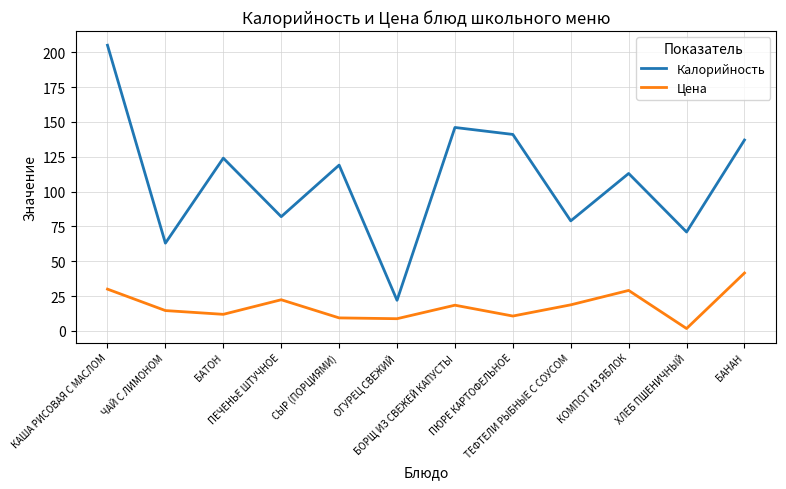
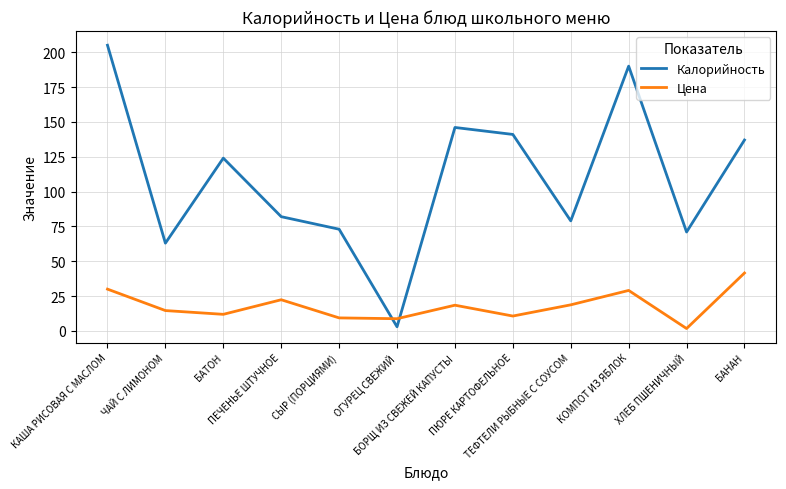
  {
    "Калорийность": {
      "КАША РИСОВАЯ С МАСЛОМ": 205,
      "ЧАЙ С ЛИМОНОМ": 63,
      "БАТОН": 124,
      "ПЕЧЕНЬЕ ШТУЧНОЕ": 82,
-     "СЫР (ПОРЦИЯМИ)": 119,
-     "ОГУРЕЦ СВЕЖИЙ": 22,
+     "СЫР (ПОРЦИЯМИ)": 73,
+     "ОГУРЕЦ СВЕЖИЙ": 3,
      "БОРЩ ИЗ СВЕЖЕЙ КАПУСТЫ": 146,
      "ПЮРЕ КАРТОФЕЛЬНОЕ": 141,
      "ТЕФТЕЛИ РЫБНЫЕ С СОУСОМ": 79,
-     "КОМПОТ ИЗ ЯБЛОК": 113,
+     "КОМПОТ ИЗ ЯБЛОК": 190,
      "ХЛЕБ ПШЕНИЧНЫЙ": 71,
      "БАНАН": 137
    },
    "Цена": {
      "КАША РИСОВАЯ С МАСЛОМ": 30,
      "ЧАЙ С ЛИМОНОМ": 15,
      "БАТОН": 12,
      "ПЕЧЕНЬЕ ШТУЧНОЕ": 22,
      "СЫР (ПОРЦИЯМИ)": 9,
      "ОГУРЕЦ СВЕЖИЙ": 9,
      "БОРЩ ИЗ СВЕЖЕЙ КАПУСТЫ": 18,
      "ПЮРЕ КАРТОФЕЛЬНОЕ": 11,
      "ТЕФТЕЛИ РЫБНЫЕ С СОУСОМ": 19,
      "КОМПОТ ИЗ ЯБЛОК": 29,
      "ХЛЕБ ПШЕНИЧНЫЙ": 2,
      "БАНАН": 42
    }
  }
